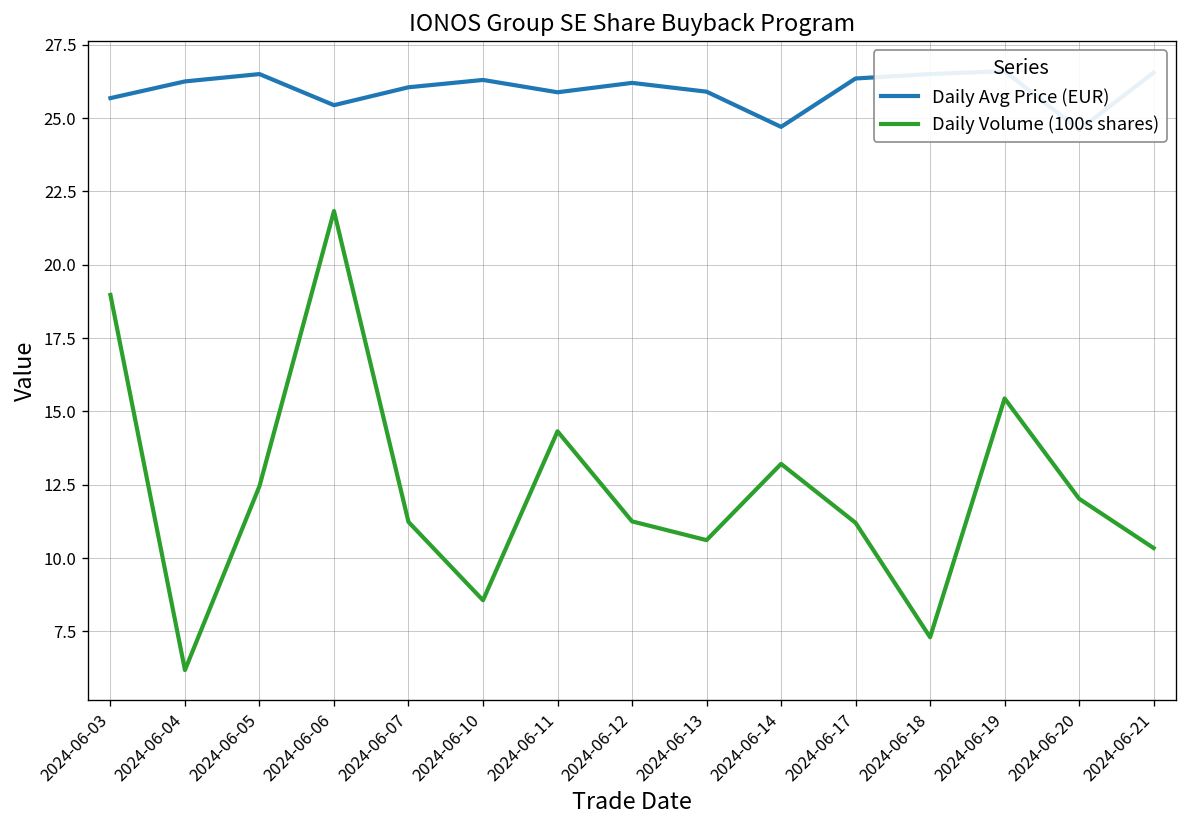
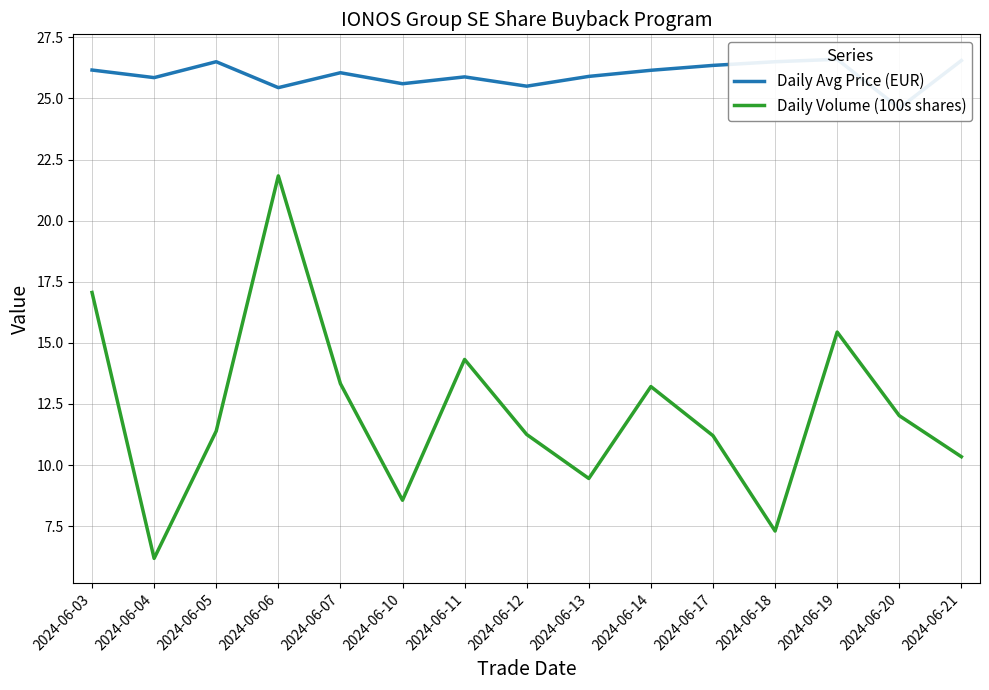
  {
    "Daily Avg Price (EUR)": {
-     "2024-06-03": 25.7,
-     "2024-06-04": 26.3,
+     "2024-06-03": 26.2,
+     "2024-06-04": 25.9,
      "2024-06-05": 26.5,
      "2024-06-06": 25.4,
      "2024-06-07": 26.1,
-     "2024-06-10": 26.3,
+     "2024-06-10": 25.6,
      "2024-06-11": 25.9,
-     "2024-06-12": 26.2,
+     "2024-06-12": 25.5,
      "2024-06-13": 25.9,
-     "2024-06-14": 24.7,
+     "2024-06-14": 26.2,
      "2024-06-17": 26.4
    },
    "Daily Volume (100s shares)": {
-     "2024-06-03": 19.0,
+     "2024-06-03": 17.1,
      "2024-06-04": 6.2,
-     "2024-06-05": 12.5,
+     "2024-06-05": 11.4,
      "2024-06-06": 21.8,
-     "2024-06-07": 11.2,
+     "2024-06-07": 13.3,
      "2024-06-10": 8.6,
      "2024-06-11": 14.3,
      "2024-06-12": 11.3,
-     "2024-06-13": 10.6,
+     "2024-06-13": 9.5,
      "2024-06-14": 13.2,
      "2024-06-17": 11.2,
      "2024-06-18": 7.3,
      "2024-06-19": 15.4,
      "2024-06-20": 12.0,
      "2024-06-21": 10.3
    }
  }
